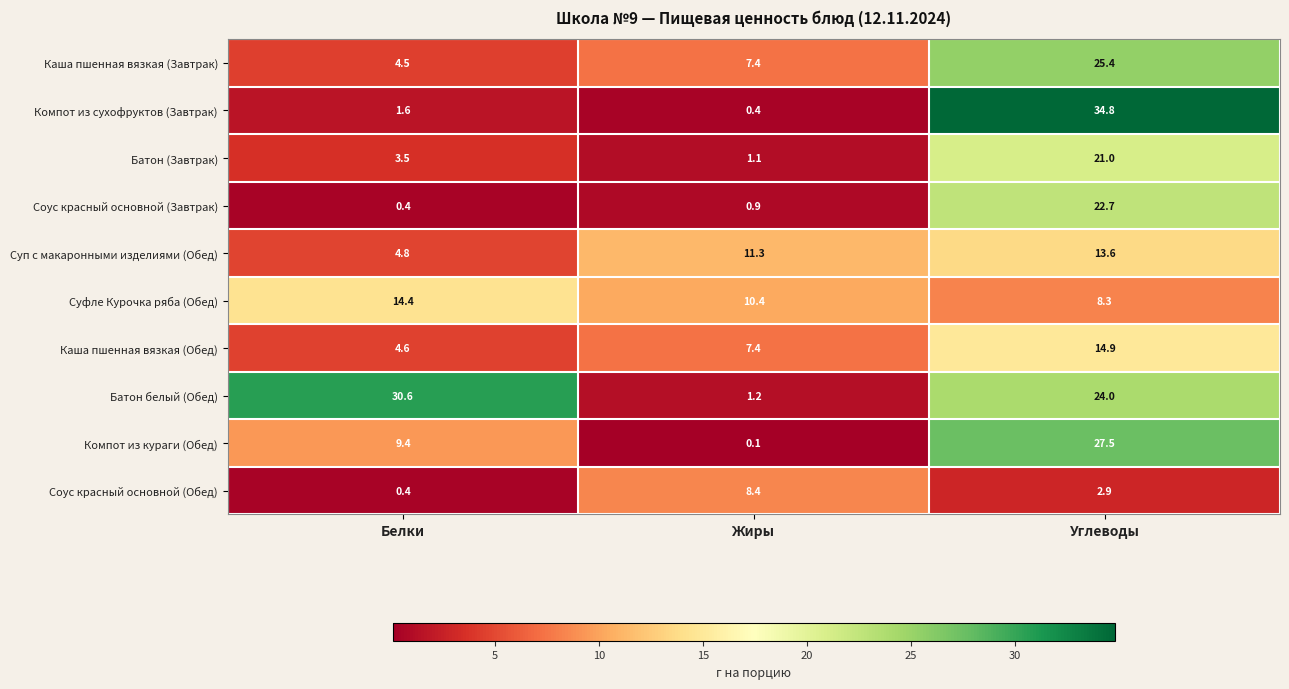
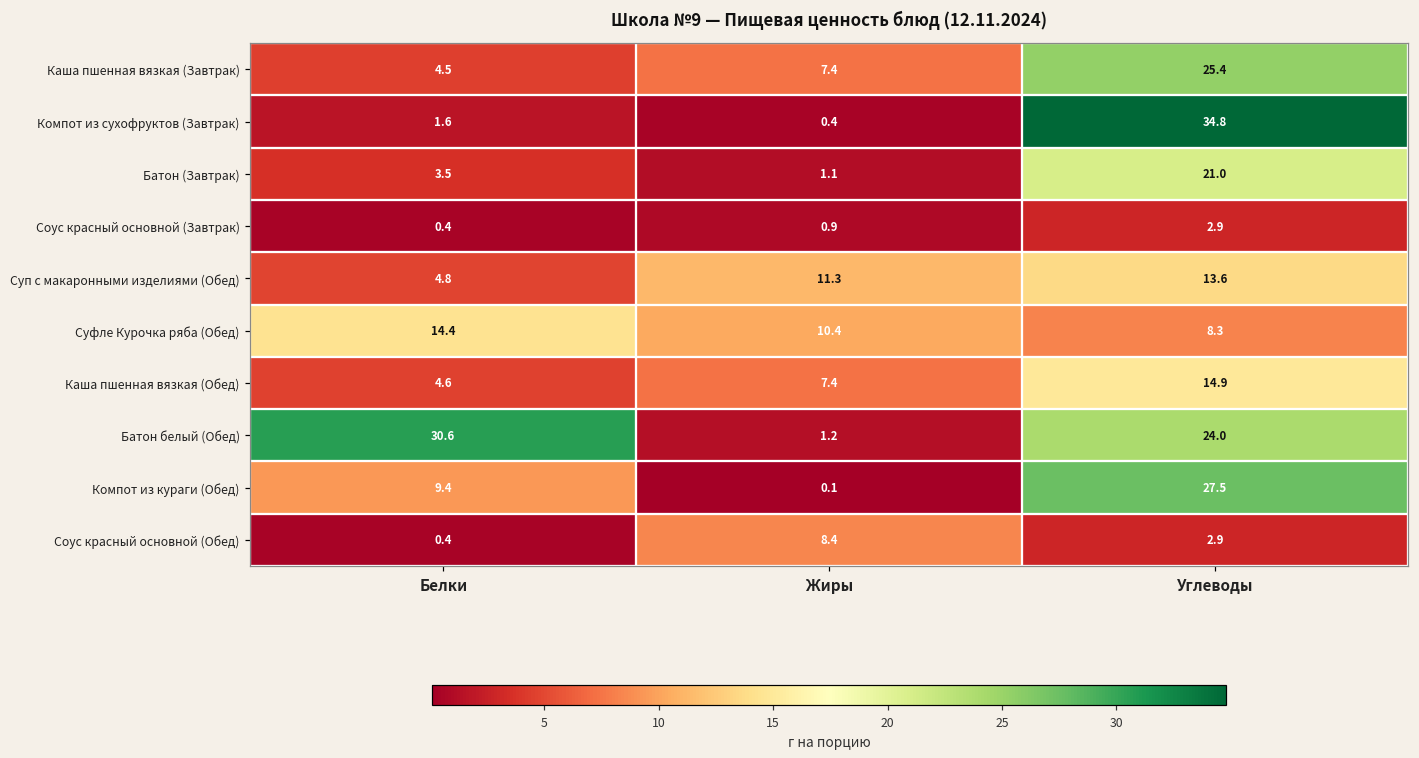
  {
    "Каша пшенная вязкая (Завтрак)": {
      "Белки": 4.5,
      "Жиры": 7.4,
      "Углеводы": 25.4
    },
    "Компот из сухофруктов (Завтрак)": {
      "Белки": 1.6,
      "Жиры": 0.4,
      "Углеводы": 34.8
    },
    "Батон (Завтрак)": {
      "Белки": 3.5,
      "Жиры": 1.1,
      "Углеводы": 21.0
    },
    "Соус красный основной (Завтрак)": {
      "Белки": 0.4,
      "Жиры": 0.9,
-     "Углеводы": 22.7
+     "Углеводы": 2.9
    },
    "Суп с макаронными изделиями (Обед)": {
      "Белки": 4.8,
      "Жиры": 11.3,
      "Углеводы": 13.6
    },
    "Суфле Курочка ряба (Обед)": {
      "Белки": 14.4,
      "Жиры": 10.4,
      "Углеводы": 8.3
    },
    "Каша пшенная вязкая (Обед)": {
      "Белки": 4.6,
      "Жиры": 7.4,
      "Углеводы": 14.9
    },
    "Батон белый (Обед)": {
      "Белки": 30.6,
      "Жиры": 1.2,
      "Углеводы": 24.0
    },
    "Компот из кураги (Обед)": {
      "Белки": 9.4,
      "Жиры": 0.1,
      "Углеводы": 27.5
    },
    "Соус красный основной (Обед)": {
      "Белки": 0.4,
      "Жиры": 8.4,
      "Углеводы": 2.9
    }
  }
